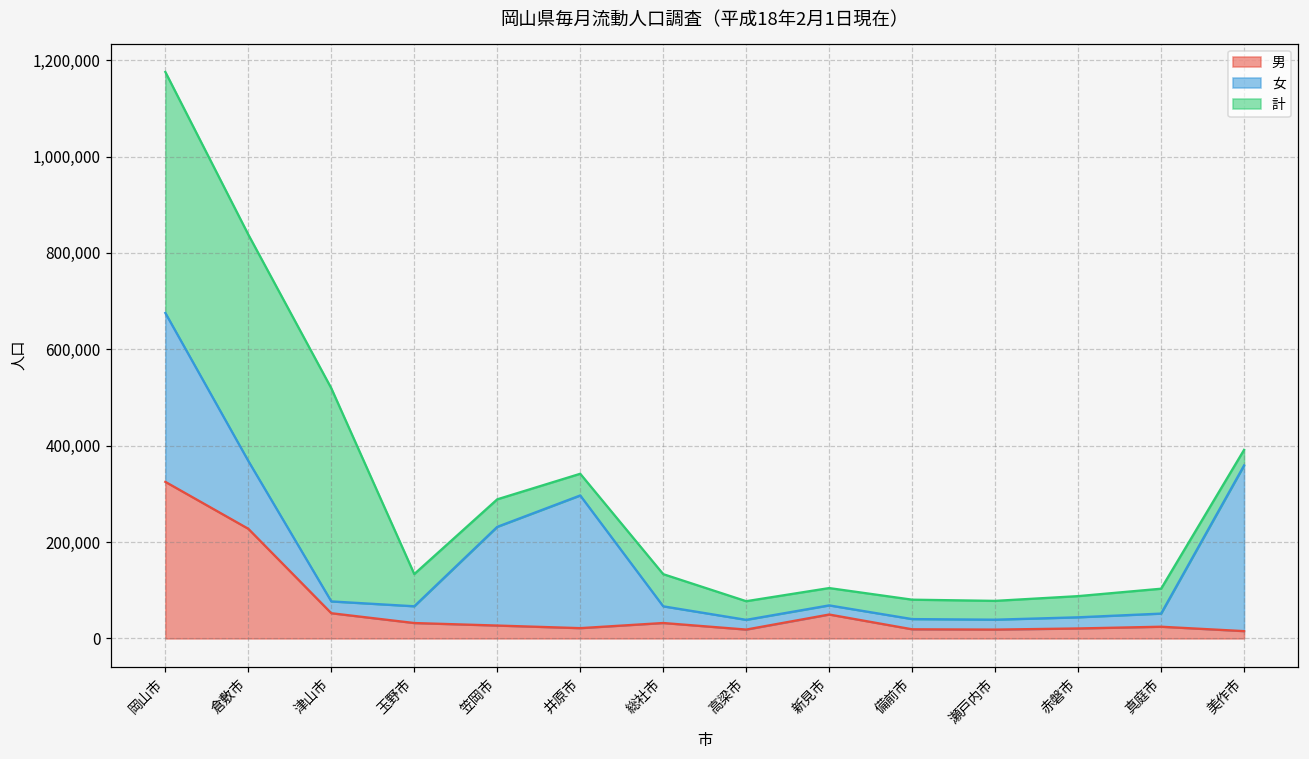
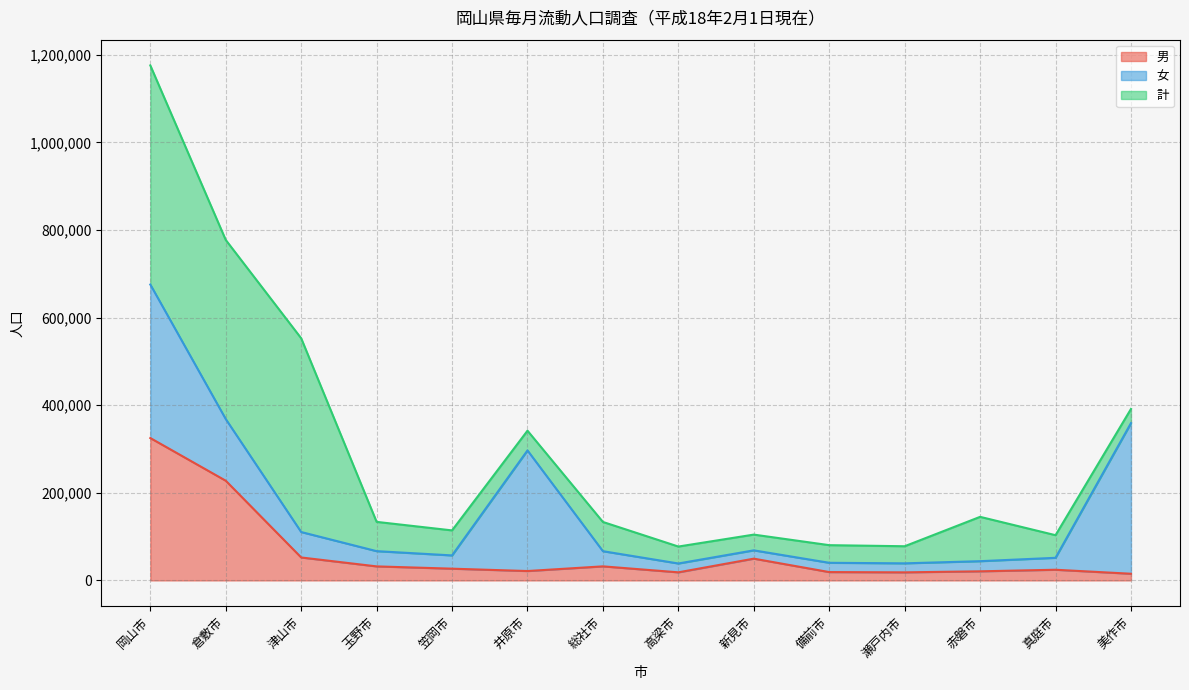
  {
    "男": {
      "岡山市": "330,000",
      "倉敷市": "230,000",
      "津山市": "50,000",
      "玉野市": "30,000",
      "笠岡市": "30,000",
      "井原市": "20,000",
      "総社市": "30,000",
      "高梁市": "20,000",
      "新見市": "50,000",
      "備前市": "20,000",
      "瀬戸内市": "20,000",
      "赤磐市": "20,000",
      "真庭市": "20,000",
      "美作市": "20,000"
    },
    "女": {
      "岡山市": "350,000",
      "倉敷市": "140,000",
-     "津山市": "20,000",
+     "津山市": "60,000",
      "玉野市": "30,000",
-     "笠岡市": "200,000",
+     "笠岡市": "30,000",
      "井原市": "280,000",
      "総社市": "30,000",
      "高梁市": "20,000",
      "新見市": "20,000",
      "備前市": "20,000",
      "瀬戸内市": "20,000",
      "赤磐市": "20,000",
      "真庭市": "30,000",
      "美作市": "340,000"
    },
    "計": {
      "岡山市": "500,000",
-     "倉敷市": "470,000",
+     "倉敷市": "410,000",
      "津山市": "440,000",
      "玉野市": "70,000",
      "笠岡市": "60,000",
      "井原市": "50,000",
      "総社市": "70,000",
      "高梁市": "40,000",
      "新見市": "40,000",
      "備前市": "40,000",
      "瀬戸内市": "40,000",
-     "赤磐市": "40,000",
+     "赤磐市": "100,000",
      "真庭市": "50,000",
      "美作市": "30,000"
    }
  }
